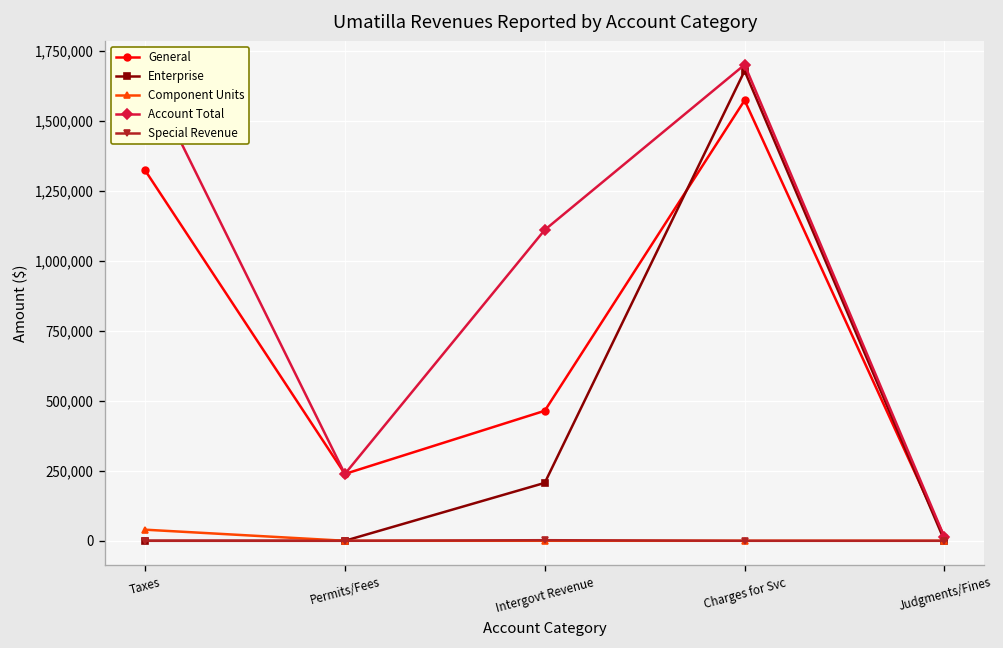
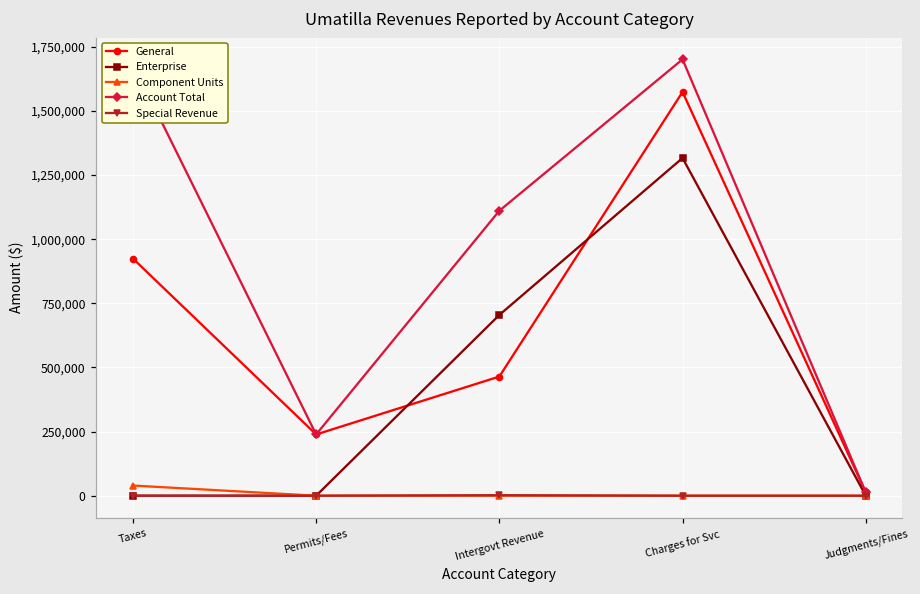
  {
    "General": {
-     "Taxes": "1,320,000",
+     "Taxes": "920,000",
      "Intergovt Revenue": "460,000",
      "Charges for Svc": "1,570,000"
    },
    "Enterprise": {
-     "Intergovt Revenue": "210,000",
-     "Charges for Svc": "1,680,000"
+     "Intergovt Revenue": "700,000",
+     "Charges for Svc": "1,320,000"
    },
    "Component Units": {
      "Taxes": "40,000"
    }
  }
